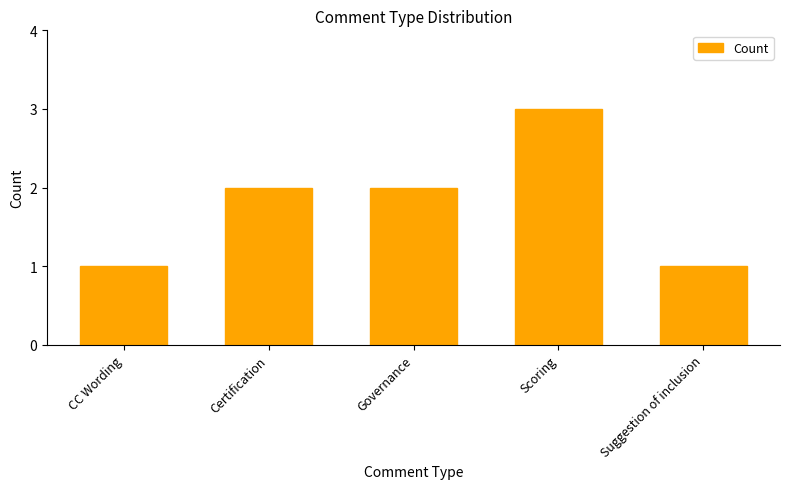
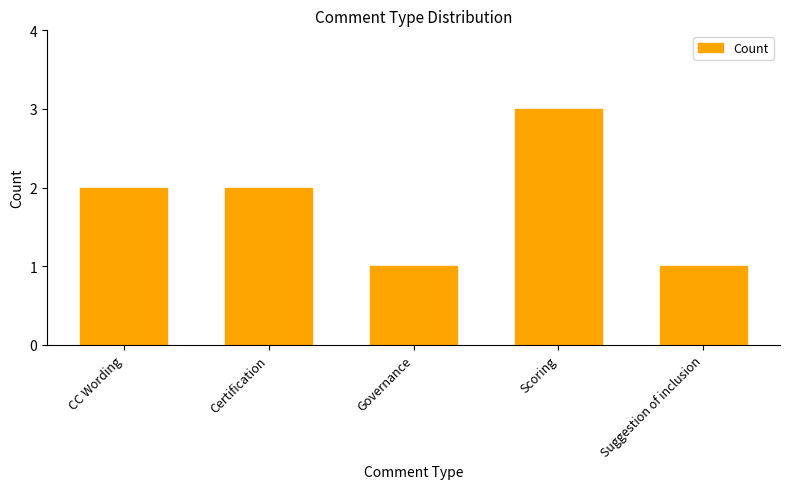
  {
-   "CC Wording": 1,
+   "CC Wording": 2,
    "Certification": 2,
-   "Governance": 2,
+   "Governance": 1,
    "Scoring": 3,
    "Suggestion of inclusion": 1
  }
